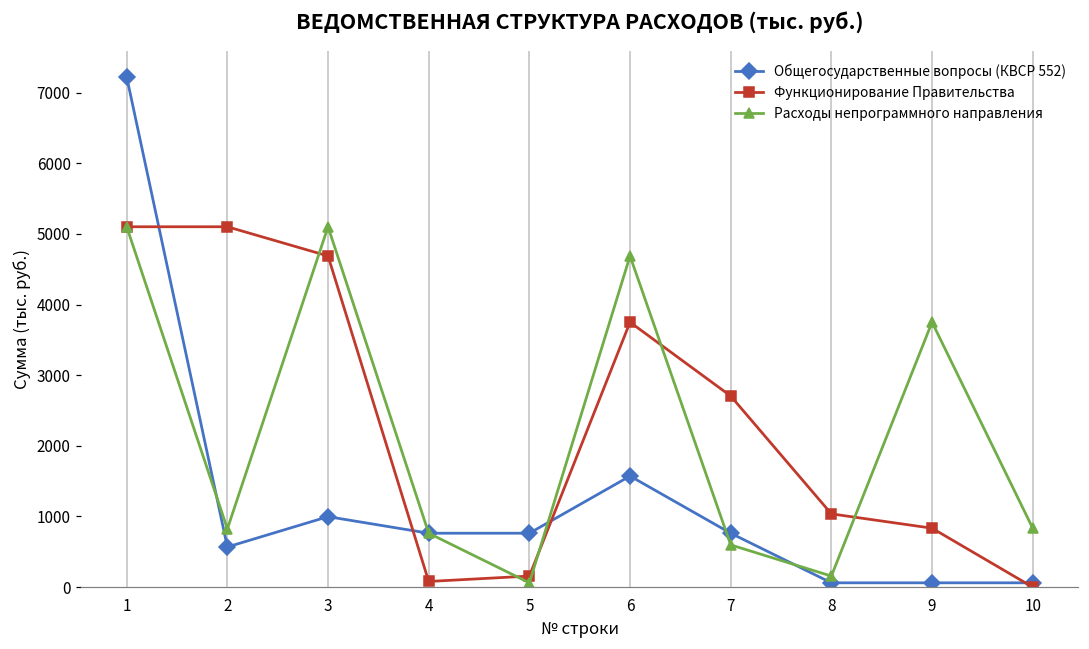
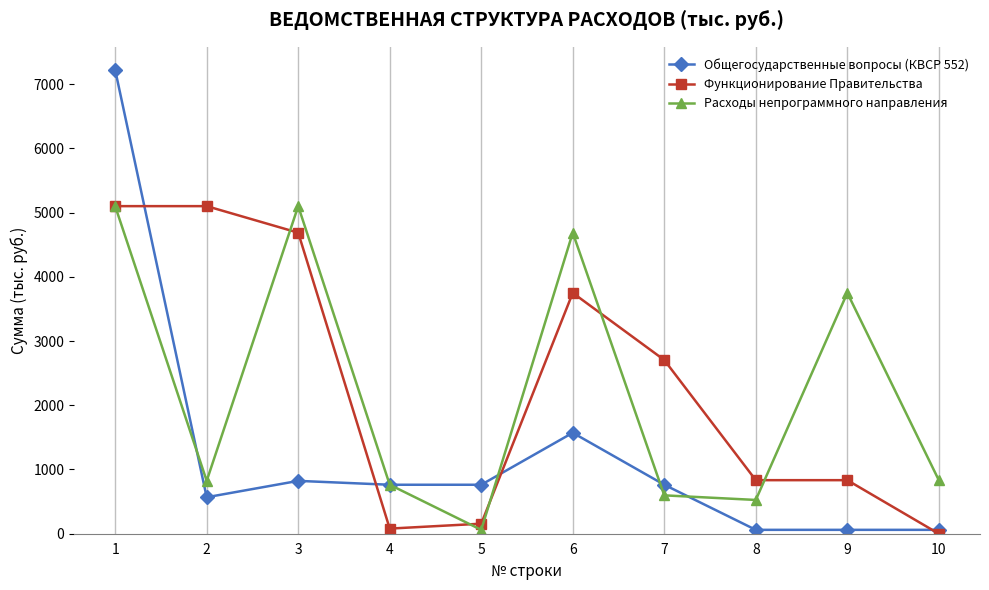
  {
    "Общегосударственные вопросы (КВСР 552)": {
      "1": 7200,
      "2": 600,
-     "3": 1000,
+     "3": 800,
      "5": 800,
      "6": 1600,
      "7": 800,
      "8": 100,
      "9": 100,
      "10": 100
    },
    "Функционирование Правительства": {
      "2": 5100,
      "3": 4700,
      "4": 100,
      "5": 200,
      "6": 3700,
      "7": 2700,
-     "8": 1000,
+     "8": 800,
      "9": 800,
      "10": 0
    },
    "Расходы непрограммного направления": {
      "2": 800,
      "3": 5100,
      "5": 100,
      "6": 4700,
      "7": 600,
-     "8": 200,
+     "8": 500,
      "9": 3700,
      "10": 800
    }
  }
